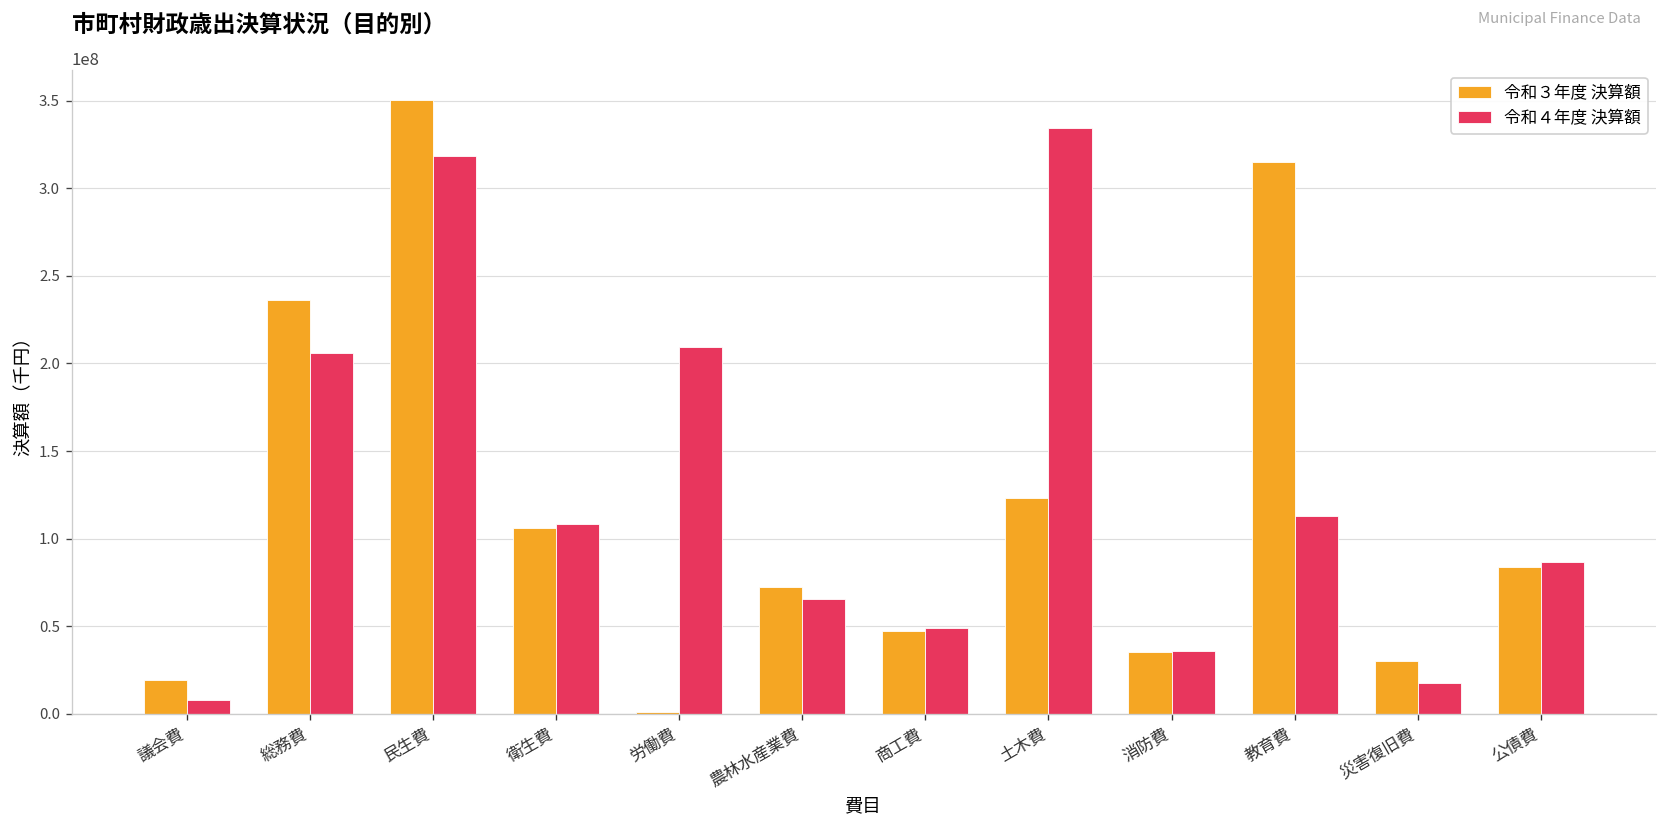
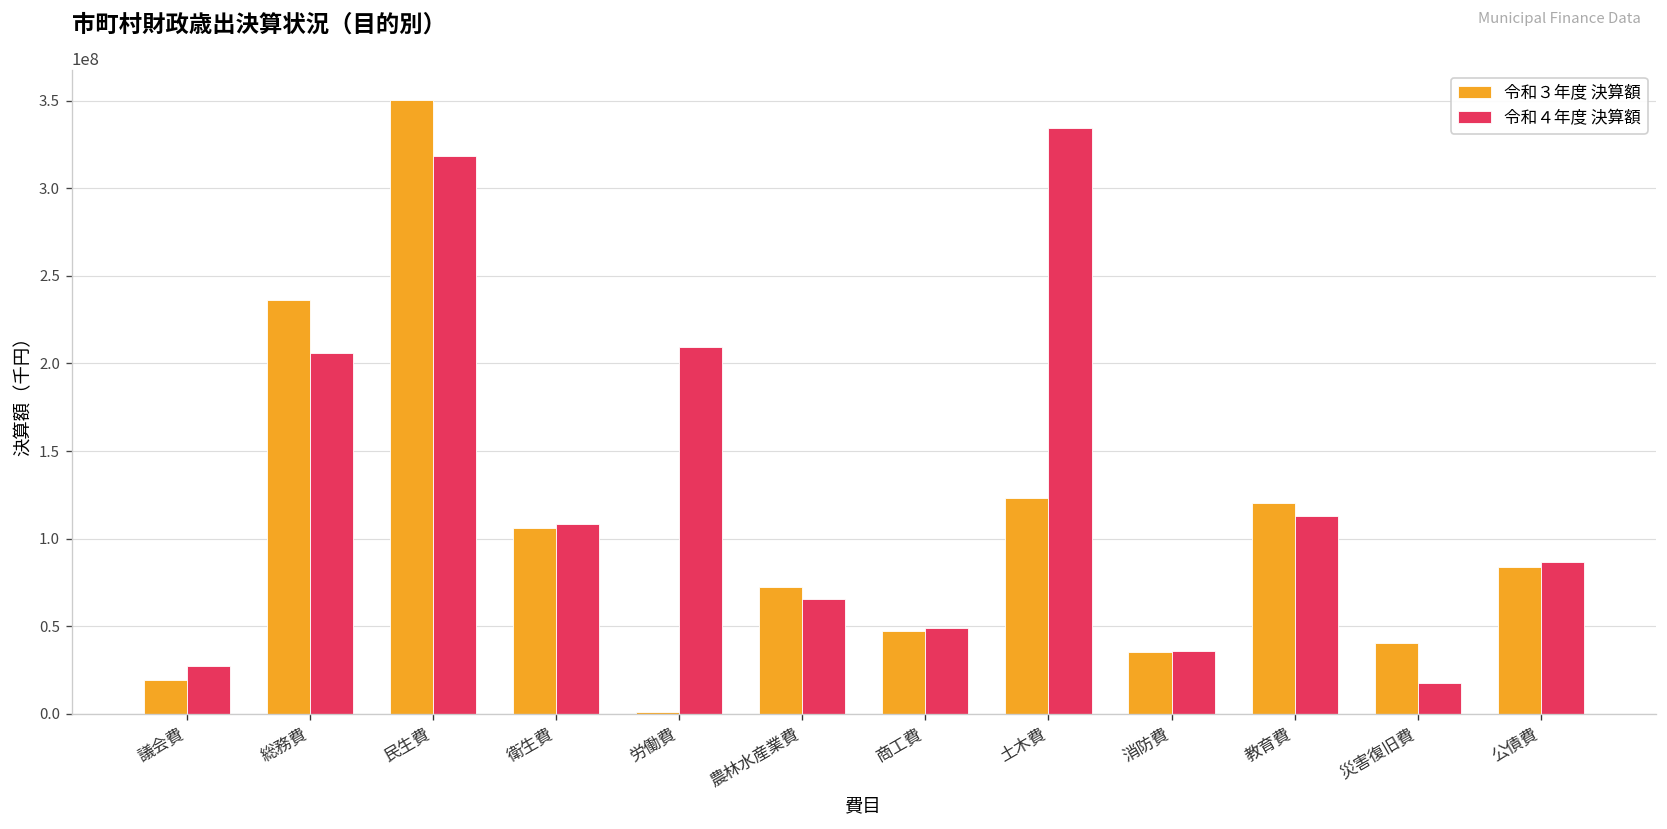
  {
    "令和３年度 決算額": {
      "議会費": 20000000,
      "総務費": 236000000,
      "民生費": 350000000,
      "衛生費": 106000000,
      "農林水産業費": 72000000,
      "商工費": 47000000,
      "土木費": 123000000,
      "消防費": 35000000,
-     "教育費": 315000000,
-     "災害復旧費": 30000000,
+     "教育費": 120000000,
+     "災害復旧費": 41000000,
      "公債費": 84000000
    },
    "令和４年度 決算額": {
-     "議会費": 8000000,
+     "議会費": 27000000,
      "総務費": 206000000,
      "民生費": 319000000,
      "衛生費": 108000000,
      "労働費": 209000000,
      "農林水産業費": 65000000,
      "商工費": 49000000,
      "土木費": 334000000,
      "消防費": 36000000,
      "教育費": 113000000,
      "災害復旧費": 17000000,
      "公債費": 86000000
    }
  }
